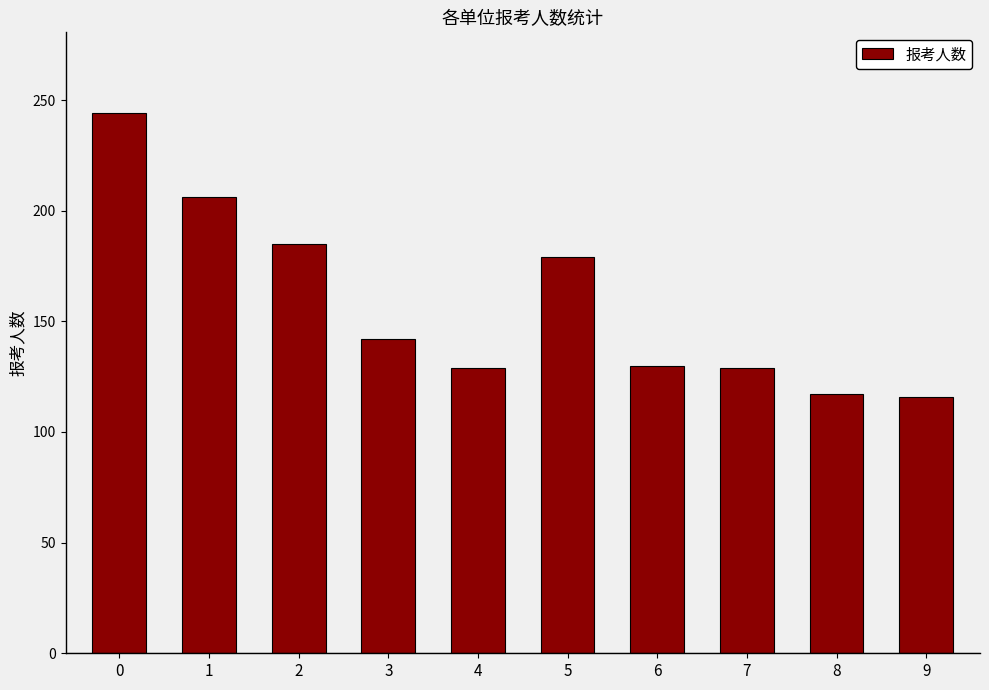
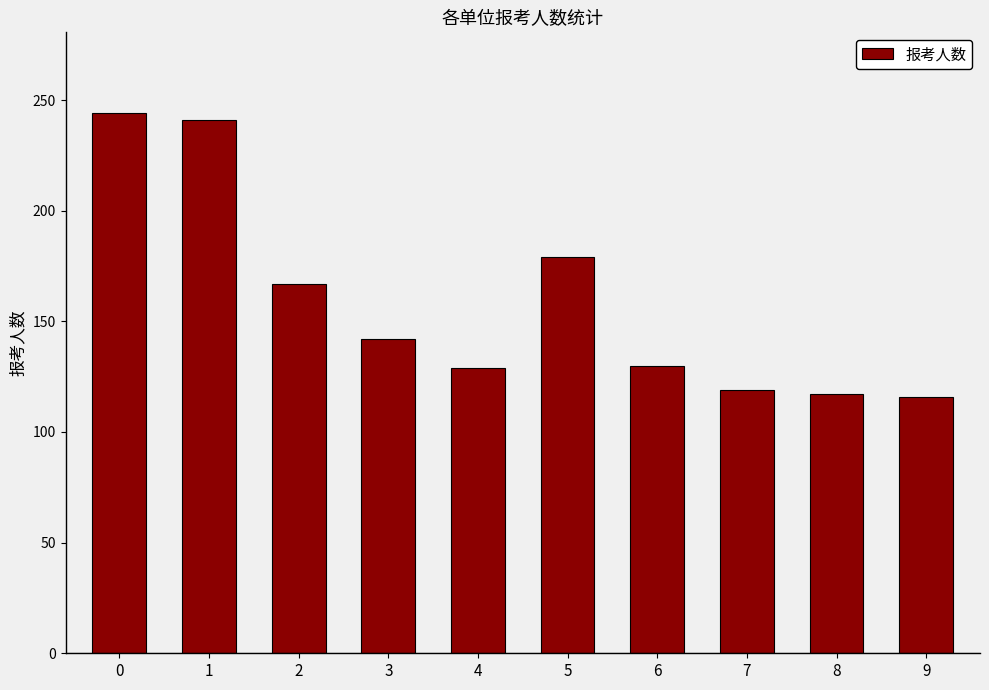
  {
    "0": 244,
-   "1": 206,
-   "2": 185,
+   "1": 241,
+   "2": 167,
    "3": 142,
    "4": 129,
    "5": 179,
    "6": 130,
-   "7": 129,
+   "7": 119,
    "8": 117,
    "9": 116
  }
